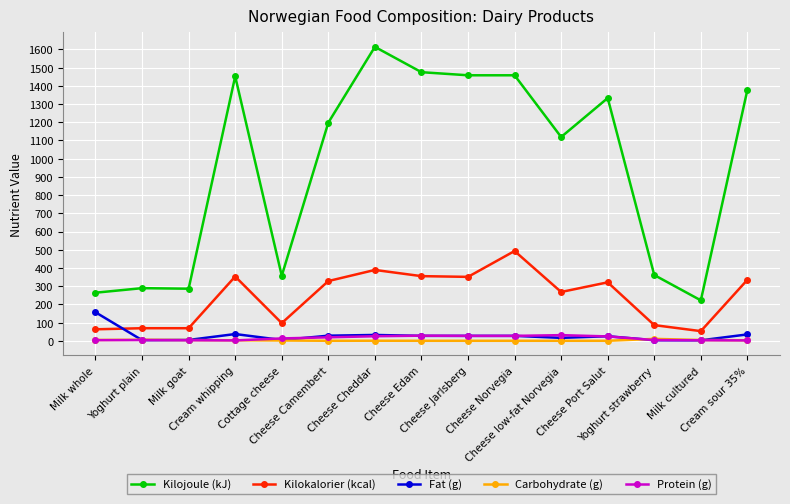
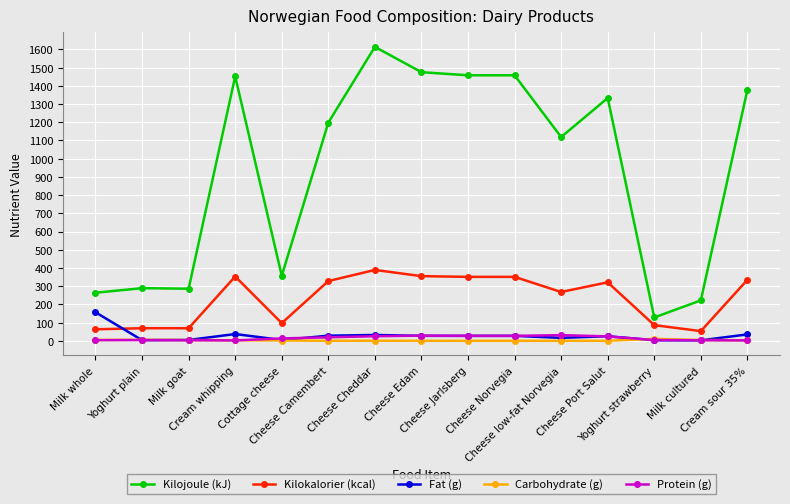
  {
    "Kilojoule (kJ)": {
      "Milk whole": 260,
      "Yoghurt plain": 290,
      "Milk goat": 290,
      "Cream whipping": 1450,
      "Cottage cheese": 360,
      "Cheese Camembert": 1200,
      "Cheese Cheddar": 1610,
      "Cheese Edam": 1480,
      "Cheese Jarlsberg": 1460,
      "Cheese Norvegia": 1460,
      "Cheese low-fat Norvegia": 1120,
      "Cheese Port Salut": 1330,
-     "Yoghurt strawberry": 360,
+     "Yoghurt strawberry": 130,
      "Milk cultured": 220,
      "Cream sour 35%": 1380
    },
    "Kilokalorier (kcal)": {
      "Milk whole": 60,
      "Yoghurt plain": 70,
      "Milk goat": 70,
      "Cream whipping": 350,
      "Cottage cheese": 100,
      "Cheese Camembert": 330,
      "Cheese Cheddar": 390,
      "Cheese Edam": 360,
      "Cheese Jarlsberg": 350,
-     "Cheese Norvegia": 490,
+     "Cheese Norvegia": 350,
      "Cheese low-fat Norvegia": 270,
      "Cheese Port Salut": 320,
      "Yoghurt strawberry": 90,
      "Milk cultured": 50,
      "Cream sour 35%": 340
    },
    "Fat (g)": {
      "Milk whole": 160,
      "Cream whipping": 40,
      "Cheese low-fat Norvegia": 20,
      "Cream sour 35%": 40
    },
    "Carbohydrate (g)": {
      "Cheese Camembert": 0,
      "Cheese Cheddar": 0,
      "Cheese Edam": 0,
      "Cheese Jarlsberg": 0,
      "Cheese Norvegia": 0,
      "Cheese low-fat Norvegia": 0,
      "Cheese Port Salut": 0
    },
    "Protein (g)": {
      "Cheese low-fat Norvegia": 30
    }
  }
